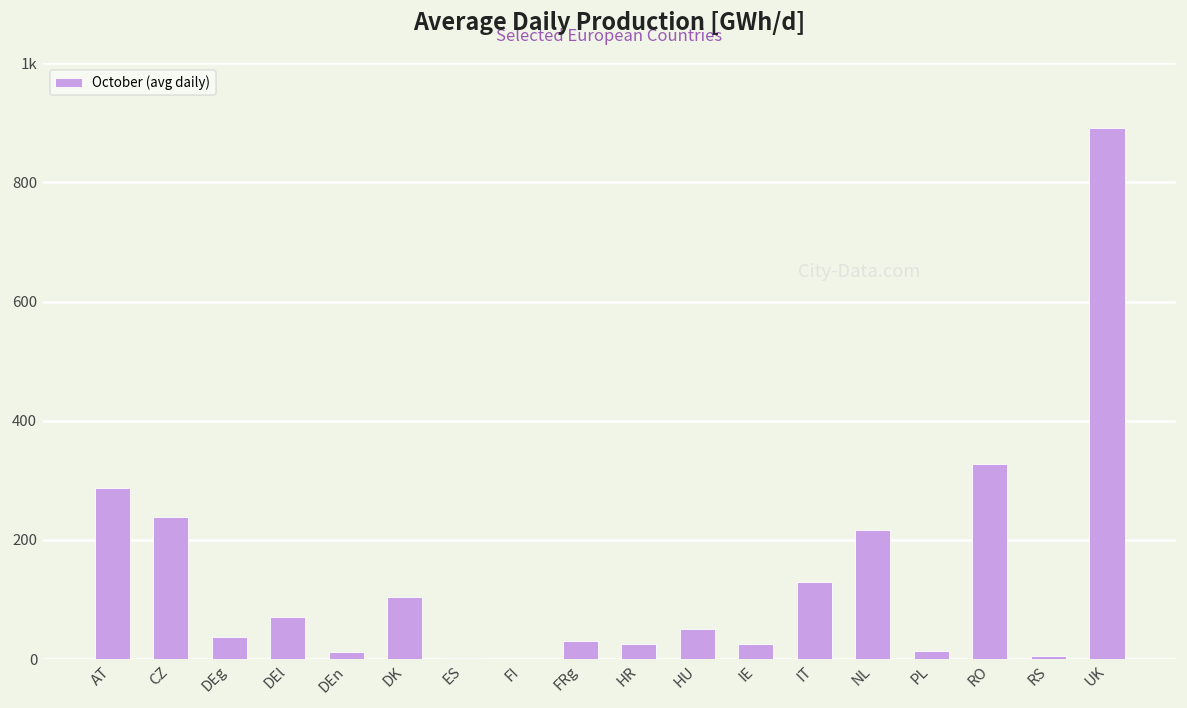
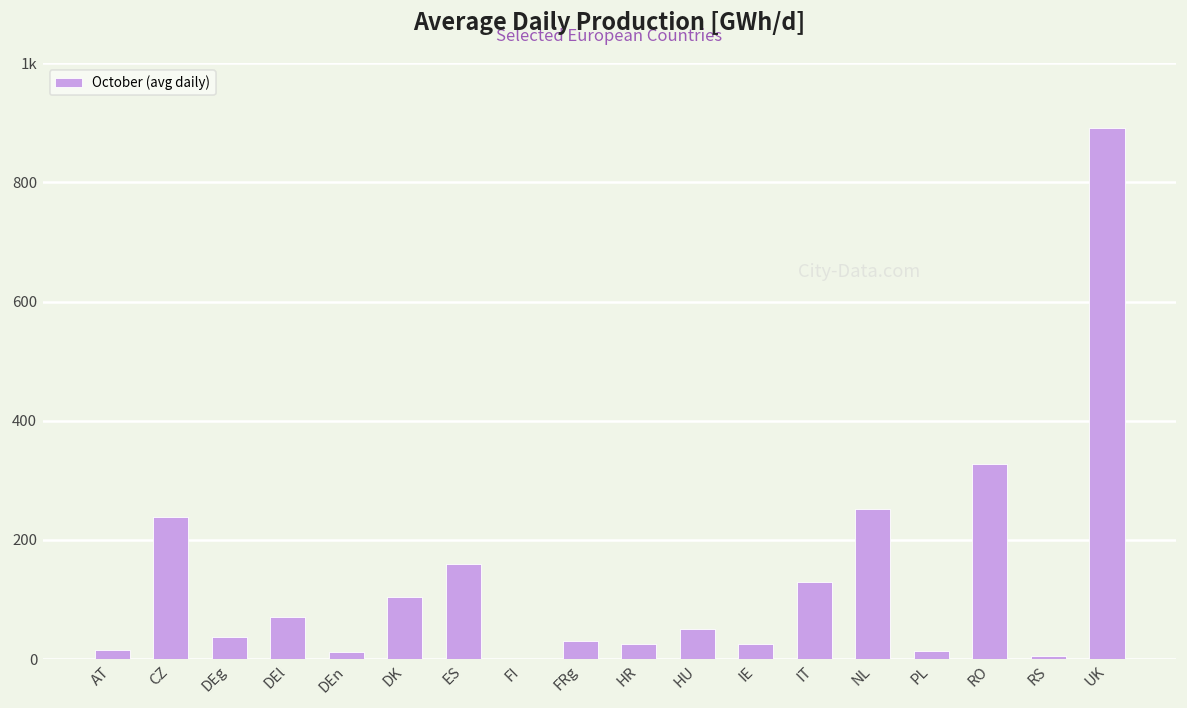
  {
-   "AT": 290,
+   "AT": 20,
    "CZ": 240,
    "DEg": 40,
    "DEl": 70,
    "DEn": 10,
    "DK": 100,
-   "ES": 0,
+   "ES": 160,
    "FRg": 30,
    "HR": 30,
    "HU": 50,
    "IE": 20,
    "IT": 130,
-   "NL": 220,
+   "NL": 250,
    "PL": 10,
    "RO": 330,
    "UK": 890
  }
